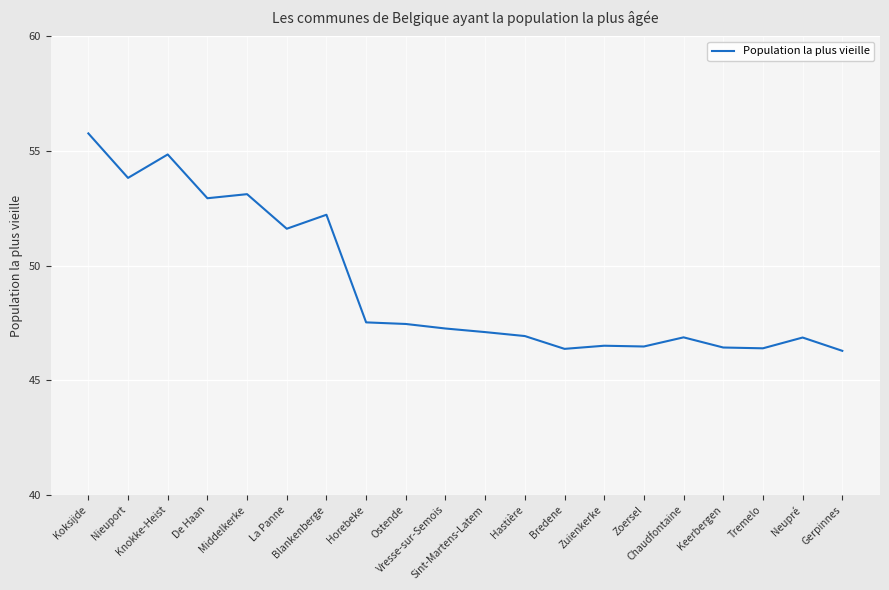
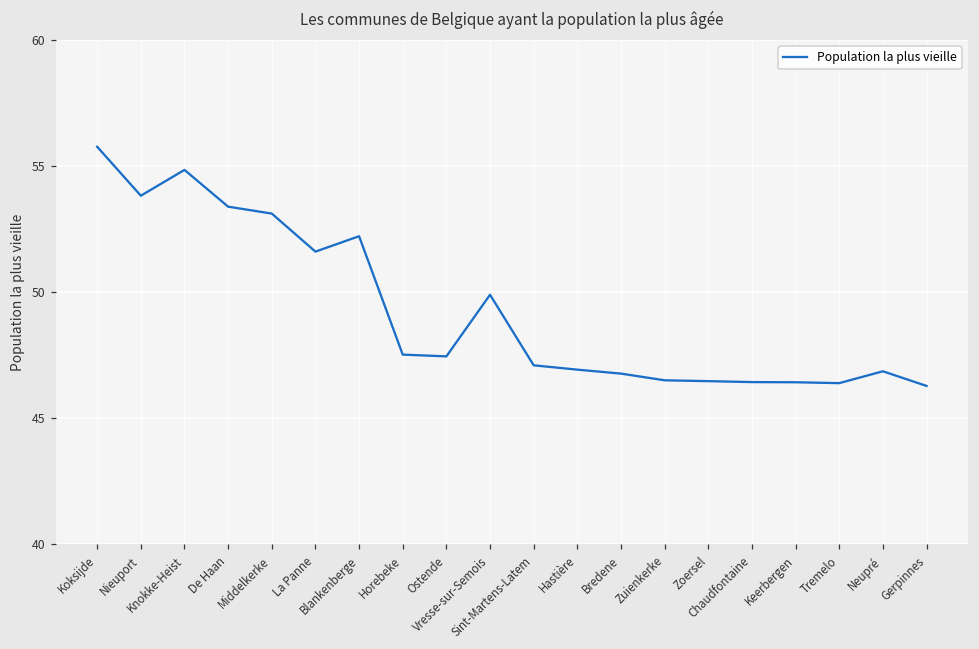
  {
    "Koksijde": 55.8,
    "Nieuport": 53.8,
    "Knokke-Heist": 54.8,
-   "De Haan": 52.9,
+   "De Haan": 53.4,
    "Middelkerke": 53.1,
    "La Panne": 51.6,
    "Blankenberge": 52.2,
    "Horebeke": 47.5,
    "Ostende": 47.5,
-   "Vresse-sur-Semois": 47.3,
+   "Vresse-sur-Semois": 49.9,
    "Sint-Martens-Latem": 47.1,
    "Hastière": 46.9,
-   "Bredene": 46.4,
+   "Bredene": 46.8,
    "Zuienkerke": 46.5,
    "Zoersel": 46.5,
-   "Chaudfontaine": 46.9,
+   "Chaudfontaine": 46.4,
    "Keerbergen": 46.4,
    "Tremelo": 46.4,
    "Neupré": 46.9,
    "Gerpinnes": 46.3
  }
